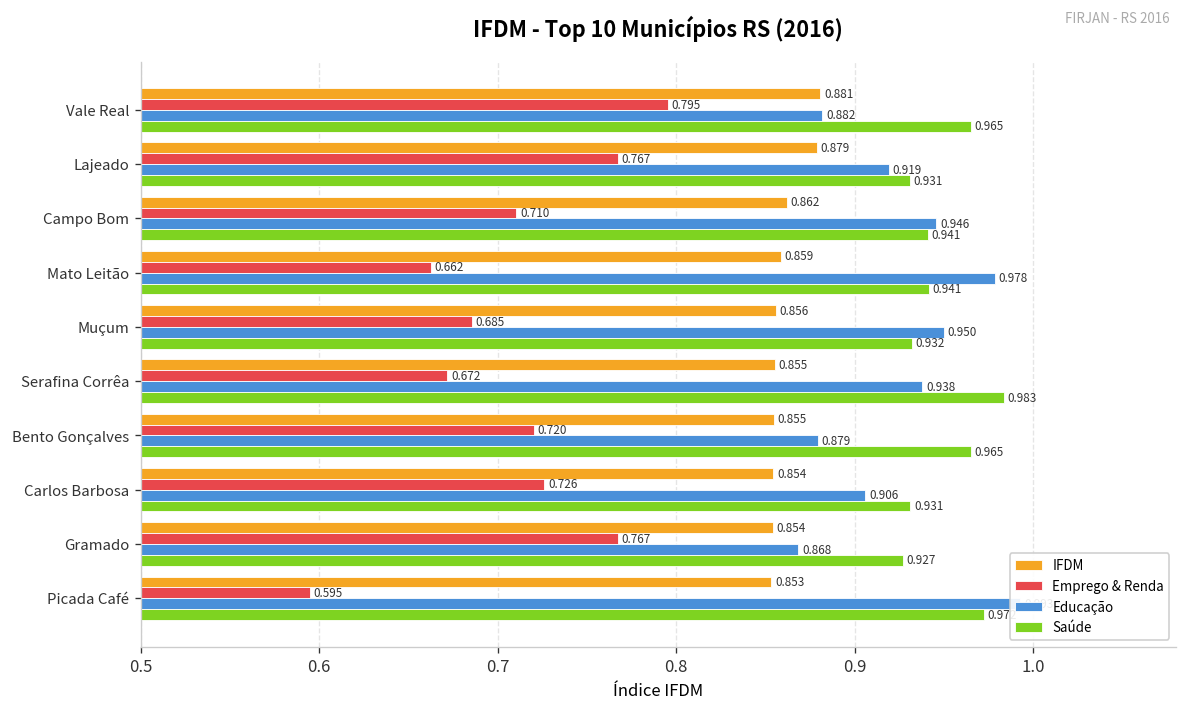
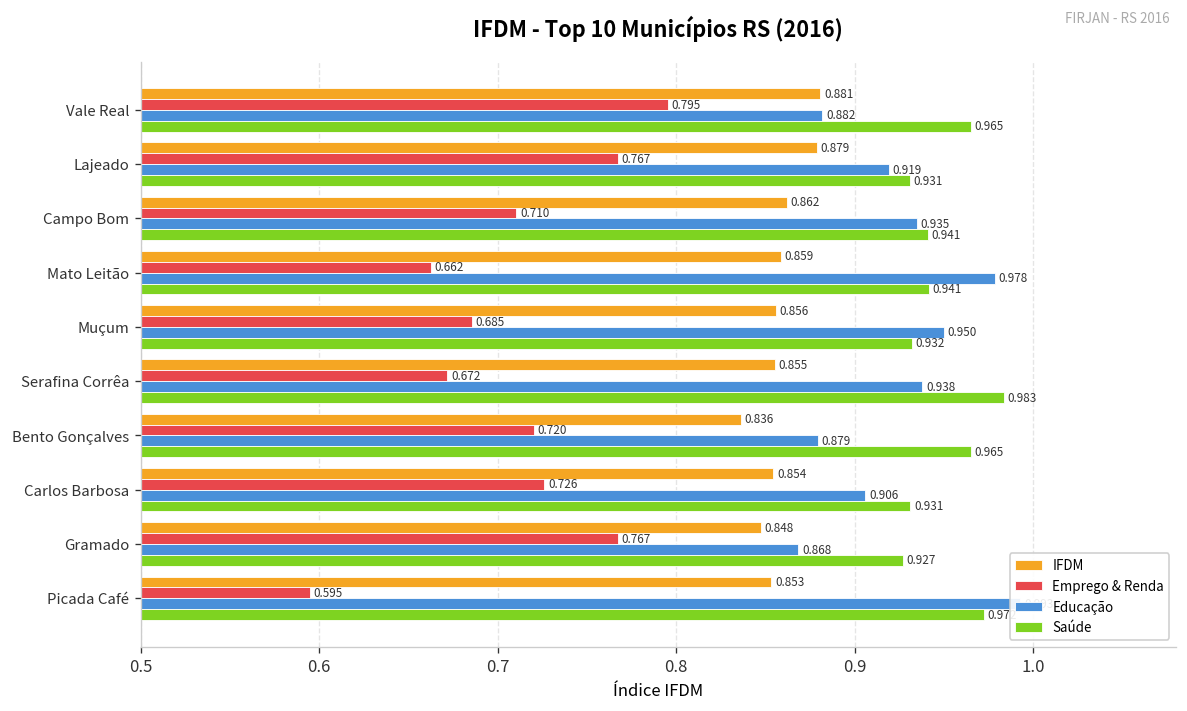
  {
    "IFDM": {
      "Vale Real": 0.881,
      "Lajeado": 0.879,
      "Campo Bom": 0.862,
      "Mato Leitão": 0.859,
      "Muçum": 0.856,
      "Serafina Corrêa": 0.855,
-     "Bento Gonçalves": 0.855,
+     "Bento Gonçalves": 0.836,
      "Carlos Barbosa": 0.854,
-     "Gramado": 0.854,
+     "Gramado": 0.848,
      "Picada Café": 0.853
    },
    "Emprego & Renda": {
      "Vale Real": 0.795,
      "Lajeado": 0.767,
      "Campo Bom": 0.710,
      "Mato Leitão": 0.662,
      "Muçum": 0.685,
      "Serafina Corrêa": 0.672,
      "Bento Gonçalves": 0.720,
      "Carlos Barbosa": 0.726,
      "Gramado": 0.767,
      "Picada Café": 0.595
    },
    "Educação": {
      "Vale Real": 0.882,
      "Lajeado": 0.919,
-     "Campo Bom": 0.946,
+     "Campo Bom": 0.935,
      "Mato Leitão": 0.978,
      "Muçum": 0.950,
      "Serafina Corrêa": 0.938,
      "Bento Gonçalves": 0.879,
      "Carlos Barbosa": 0.906,
      "Gramado": 0.868
    },
    "Saúde": {
      "Vale Real": 0.965,
      "Lajeado": 0.931,
      "Campo Bom": 0.941,
      "Mato Leitão": 0.941,
      "Muçum": 0.932,
      "Serafina Corrêa": 0.983,
      "Bento Gonçalves": 0.965,
      "Carlos Barbosa": 0.931,
      "Gramado": 0.927
    }
  }
